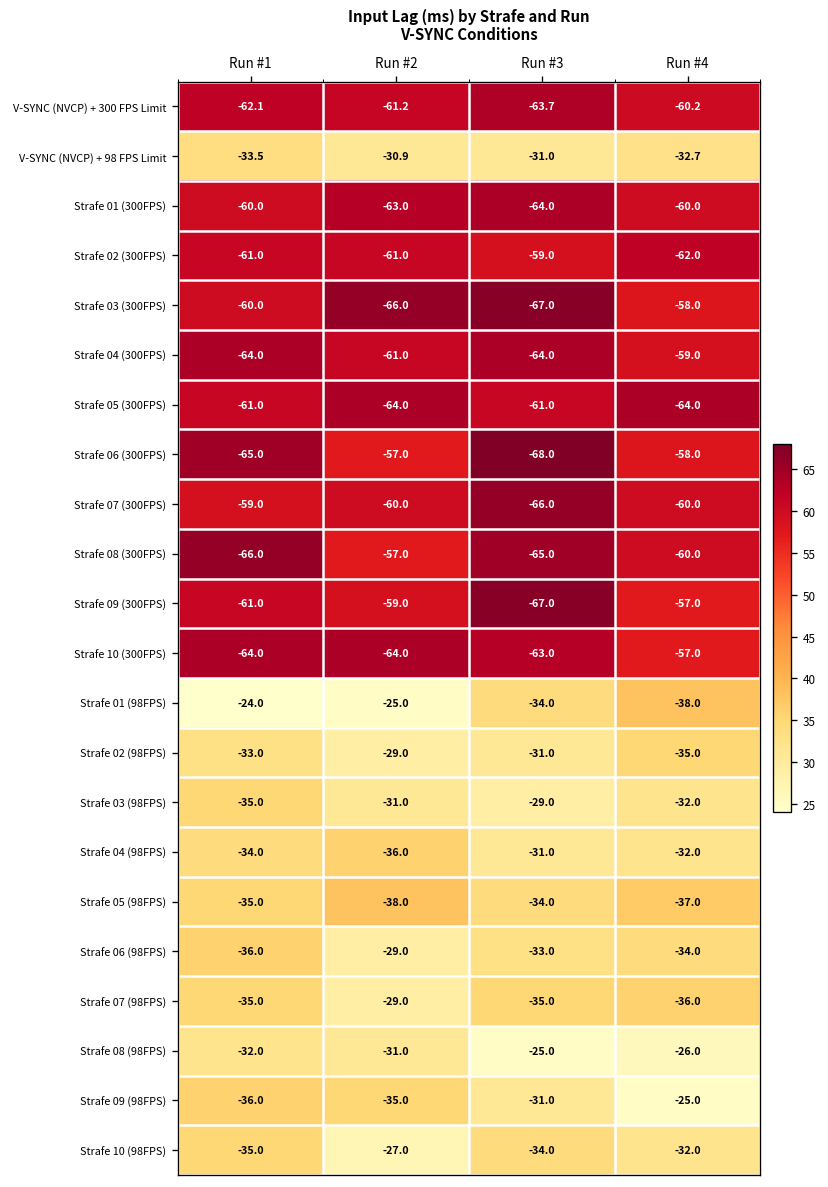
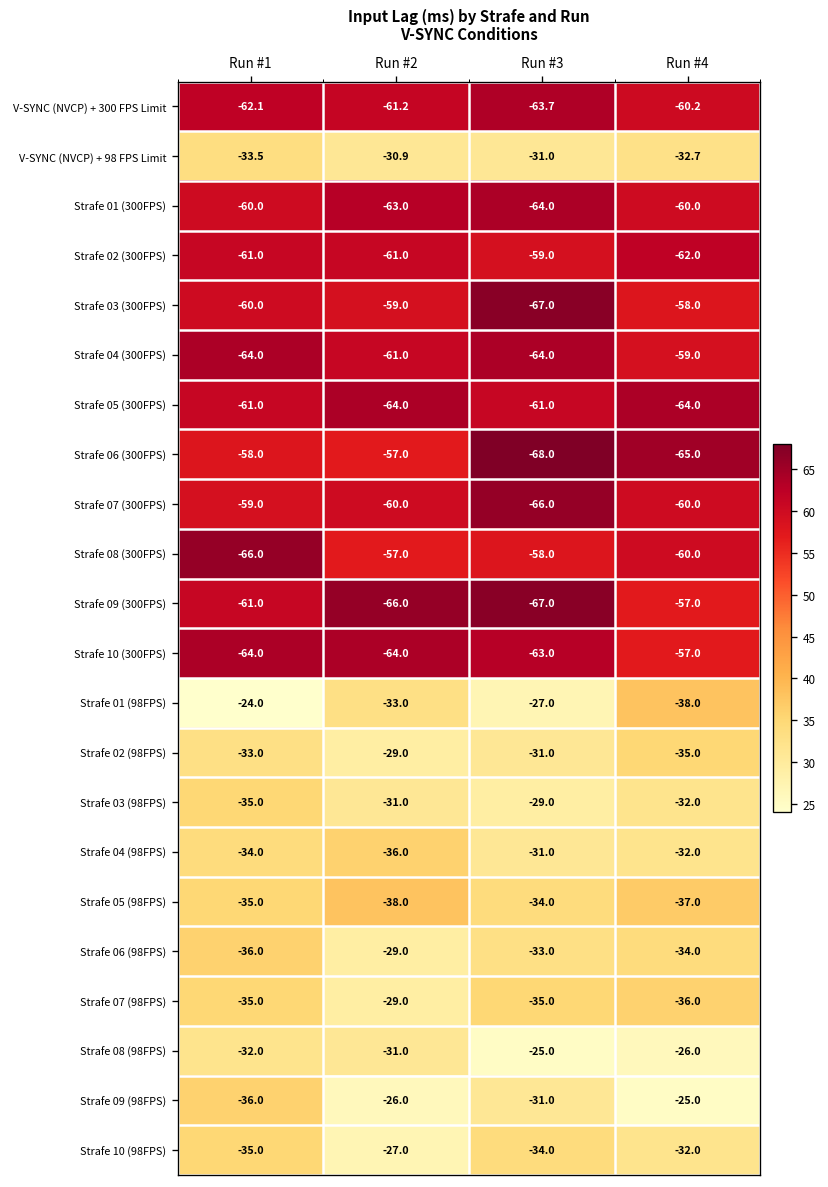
  {
    "V-SYNC (NVCP) + 300 FPS Limit": {
      "Run #1": -62.1,
      "Run #2": -61.2,
      "Run #3": -63.7,
      "Run #4": -60.2
    },
    "V-SYNC (NVCP) + 98 FPS Limit": {
      "Run #1": -33.5,
      "Run #2": -30.9,
      "Run #3": -31.0,
      "Run #4": -32.7
    },
    "Strafe 01 (300FPS)": {
      "Run #1": -60.0,
      "Run #2": -63.0,
      "Run #3": -64.0,
      "Run #4": -60.0
    },
    "Strafe 02 (300FPS)": {
      "Run #1": -61.0,
      "Run #2": -61.0,
      "Run #3": -59.0,
      "Run #4": -62.0
    },
    "Strafe 03 (300FPS)": {
      "Run #1": -60.0,
-     "Run #2": -66.0,
+     "Run #2": -59.0,
      "Run #3": -67.0,
      "Run #4": -58.0
    },
    "Strafe 04 (300FPS)": {
      "Run #1": -64.0,
      "Run #2": -61.0,
      "Run #3": -64.0,
      "Run #4": -59.0
    },
    "Strafe 05 (300FPS)": {
      "Run #1": -61.0,
      "Run #2": -64.0,
      "Run #3": -61.0,
      "Run #4": -64.0
    },
    "Strafe 06 (300FPS)": {
-     "Run #1": -65.0,
+     "Run #1": -58.0,
      "Run #2": -57.0,
      "Run #3": -68.0,
-     "Run #4": -58.0
+     "Run #4": -65.0
    },
    "Strafe 07 (300FPS)": {
      "Run #1": -59.0,
      "Run #2": -60.0,
      "Run #3": -66.0,
      "Run #4": -60.0
    },
    "Strafe 08 (300FPS)": {
      "Run #1": -66.0,
      "Run #2": -57.0,
-     "Run #3": -65.0,
+     "Run #3": -58.0,
      "Run #4": -60.0
    },
    "Strafe 09 (300FPS)": {
      "Run #1": -61.0,
-     "Run #2": -59.0,
+     "Run #2": -66.0,
      "Run #3": -67.0,
      "Run #4": -57.0
    },
    "Strafe 10 (300FPS)": {
      "Run #1": -64.0,
      "Run #2": -64.0,
      "Run #3": -63.0,
      "Run #4": -57.0
    },
    "Strafe 01 (98FPS)": {
      "Run #1": -24.0,
-     "Run #2": -25.0,
-     "Run #3": -34.0,
+     "Run #2": -33.0,
+     "Run #3": -27.0,
      "Run #4": -38.0
    },
    "Strafe 02 (98FPS)": {
      "Run #1": -33.0,
      "Run #2": -29.0,
      "Run #3": -31.0,
      "Run #4": -35.0
    },
    "Strafe 03 (98FPS)": {
      "Run #1": -35.0,
      "Run #2": -31.0,
      "Run #3": -29.0,
      "Run #4": -32.0
    },
    "Strafe 04 (98FPS)": {
      "Run #1": -34.0,
      "Run #2": -36.0,
      "Run #3": -31.0,
      "Run #4": -32.0
    },
    "Strafe 05 (98FPS)": {
      "Run #1": -35.0,
      "Run #2": -38.0,
      "Run #3": -34.0,
      "Run #4": -37.0
    },
    "Strafe 06 (98FPS)": {
      "Run #1": -36.0,
      "Run #2": -29.0,
      "Run #3": -33.0,
      "Run #4": -34.0
    },
    "Strafe 07 (98FPS)": {
      "Run #1": -35.0,
      "Run #2": -29.0,
      "Run #3": -35.0,
      "Run #4": -36.0
    },
    "Strafe 08 (98FPS)": {
      "Run #1": -32.0,
      "Run #2": -31.0,
      "Run #3": -25.0,
      "Run #4": -26.0
    },
    "Strafe 09 (98FPS)": {
      "Run #1": -36.0,
-     "Run #2": -35.0,
+     "Run #2": -26.0,
      "Run #3": -31.0,
      "Run #4": -25.0
    },
    "Strafe 10 (98FPS)": {
      "Run #1": -35.0,
      "Run #2": -27.0,
      "Run #3": -34.0,
      "Run #4": -32.0
    }
  }
